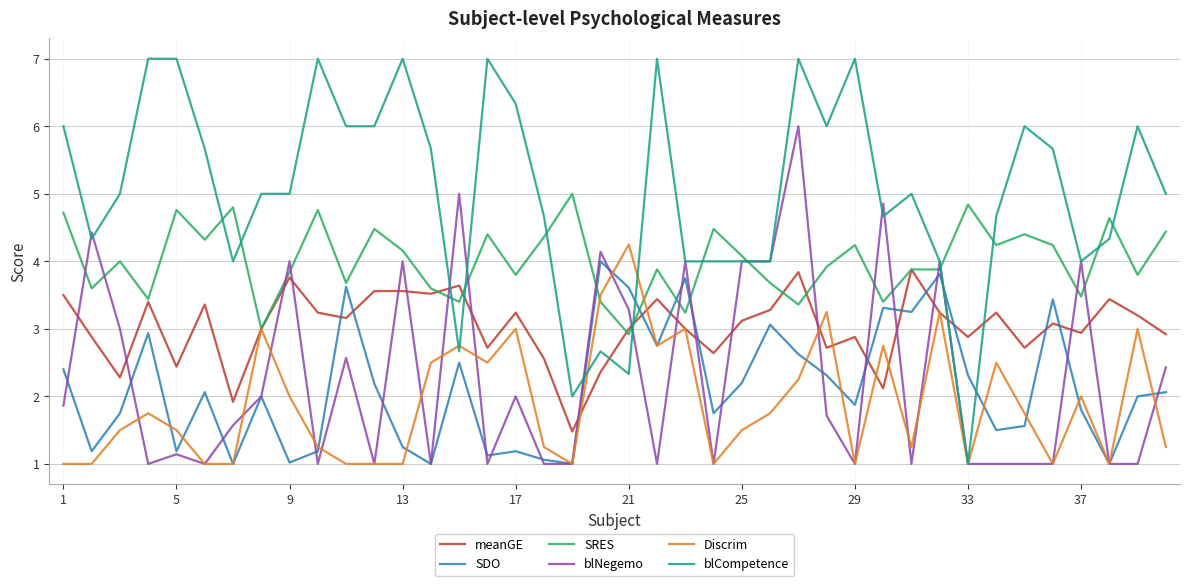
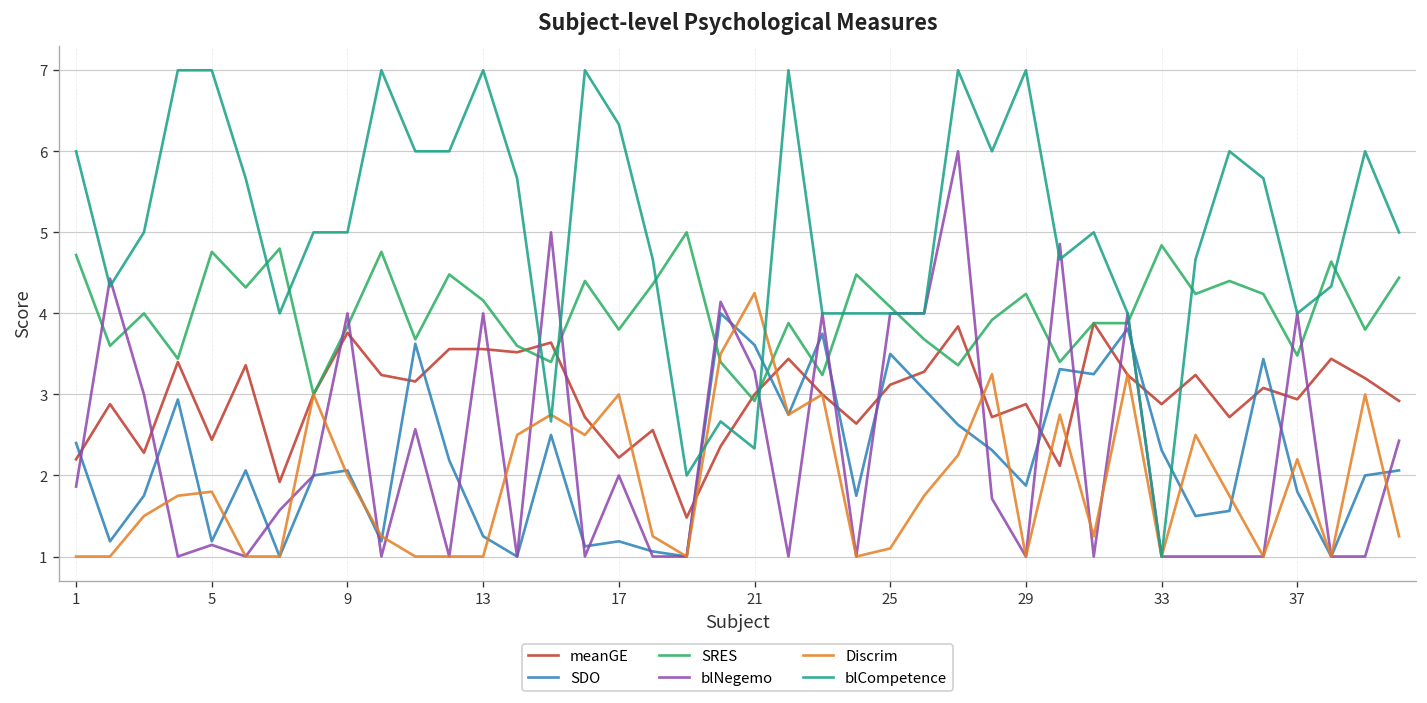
  {
    "meanGE": {
-     "1": 3.5,
+     "1": 2.2,
      "5": 2.4,
      "9": 3.8,
      "13": 3.6,
-     "17": 3.2,
+     "17": 2.2,
      "21": 3.0,
      "25": 3.1,
      "29": 2.9,
      "33": 2.9,
      "37": 2.9
    },
    "SDO": {
      "1": 2.4,
      "5": 1.2,
-     "9": 1.0,
+     "9": 2.1,
      "13": 1.3,
      "17": 1.2,
      "21": 3.6,
-     "25": 2.2,
+     "25": 3.5,
      "29": 1.9,
      "33": 2.3,
      "37": 1.8
    },
    "blNegemo": {
      "1": 1.9,
      "5": 1.1,
      "9": 4.0,
      "13": 4.0,
      "17": 2.0,
      "21": 3.3
    },
    "Discrim": {
      "1": 1.0,
-     "5": 1.5,
+     "5": 1.8,
      "9": 2.0,
      "13": 1.0,
      "17": 3.0,
      "21": 4.3,
-     "25": 1.5,
-     "37": 2.0
+     "25": 1.1,
+     "37": 2.2
    }
  }
